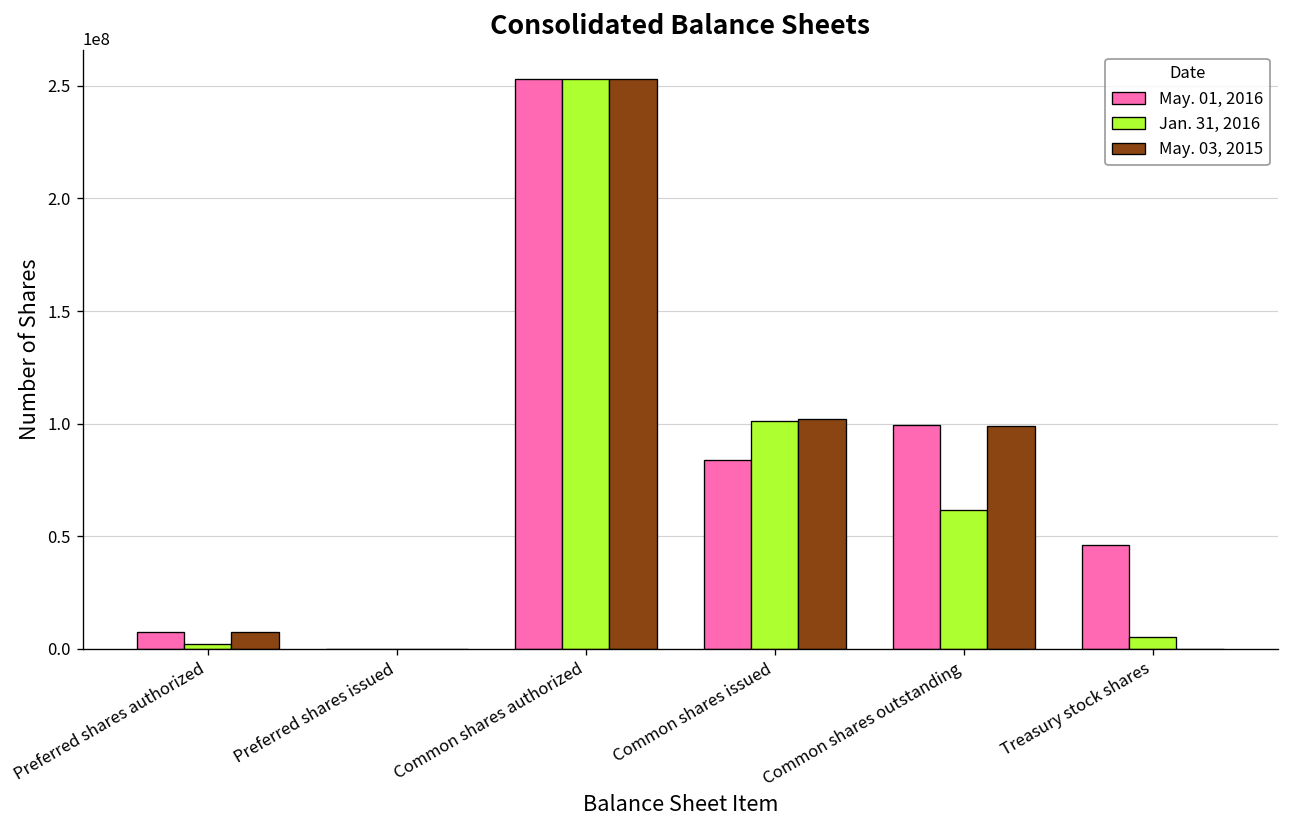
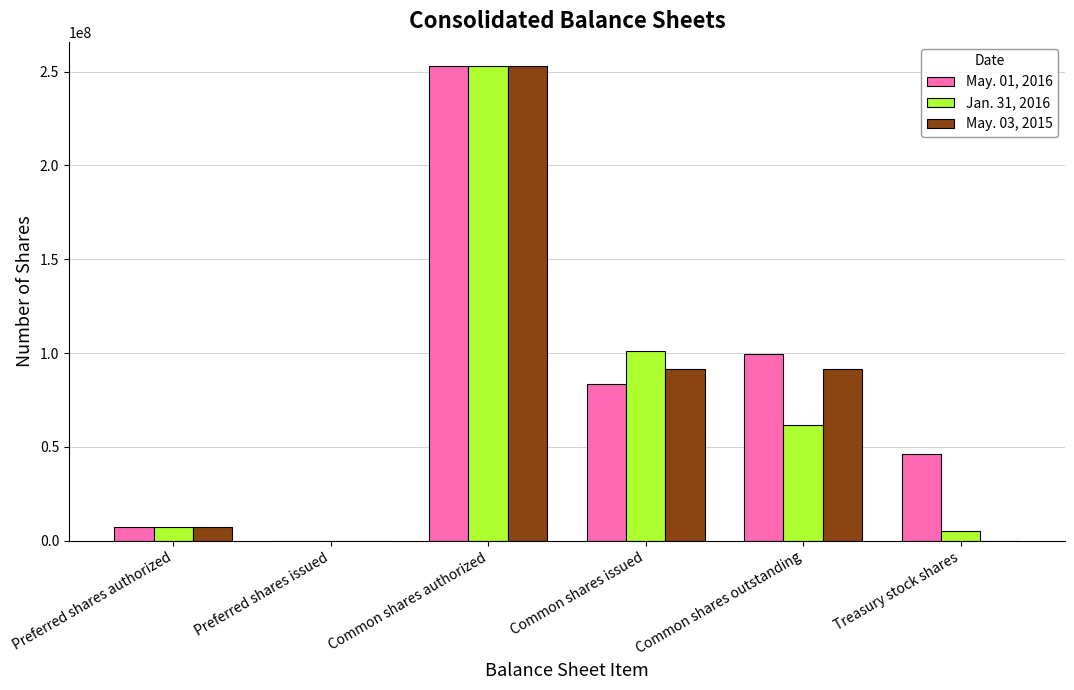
  {
    "May. 01, 2016": {
      "Preferred shares authorized": 8000000,
      "Preferred shares issued": 0,
      "Common shares authorized": 253000000,
      "Common shares issued": 84000000,
      "Common shares outstanding": 99000000,
      "Treasury stock shares": 46000000
    },
    "Jan. 31, 2016": {
-     "Preferred shares authorized": 2000000,
+     "Preferred shares authorized": 8000000,
      "Preferred shares issued": 0,
      "Common shares authorized": 253000000,
      "Common shares issued": 101000000,
      "Common shares outstanding": 62000000,
      "Treasury stock shares": 5000000
    },
    "May. 03, 2015": {
      "Preferred shares authorized": 8000000,
      "Preferred shares issued": 0,
      "Common shares authorized": 253000000,
-     "Common shares issued": 102000000,
-     "Common shares outstanding": 99000000
+     "Common shares issued": 92000000,
+     "Common shares outstanding": 92000000
    }
  }
